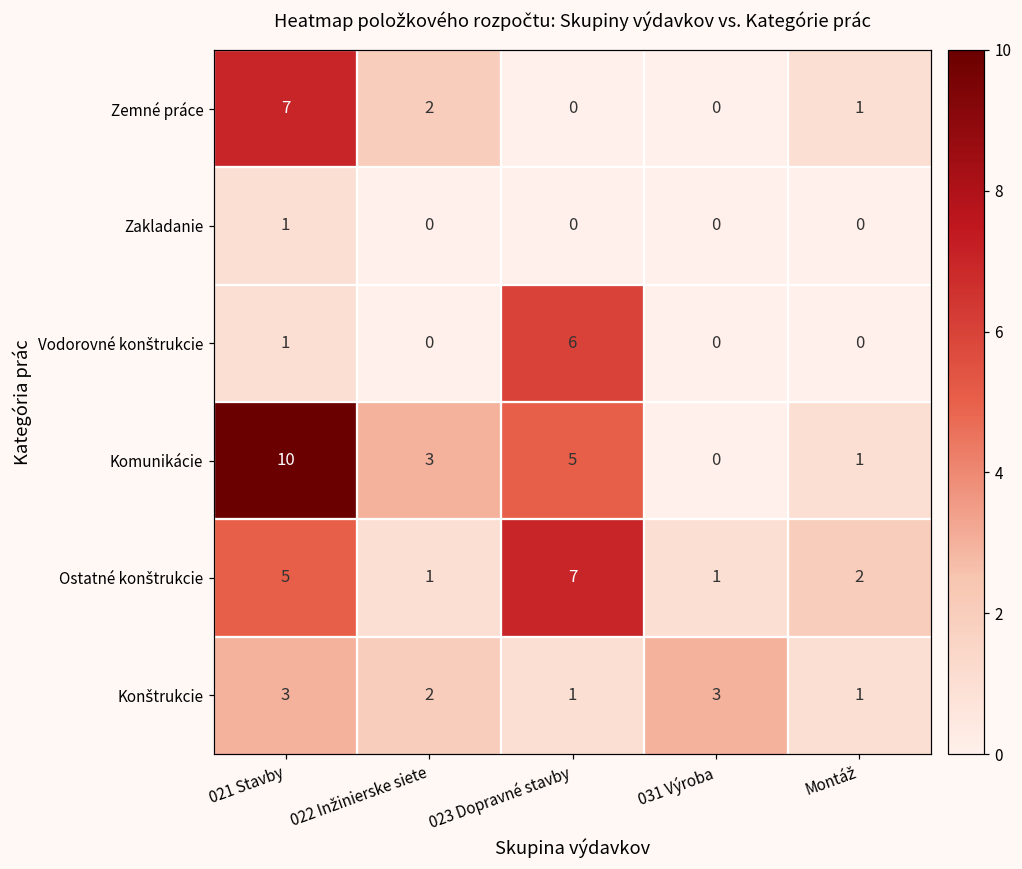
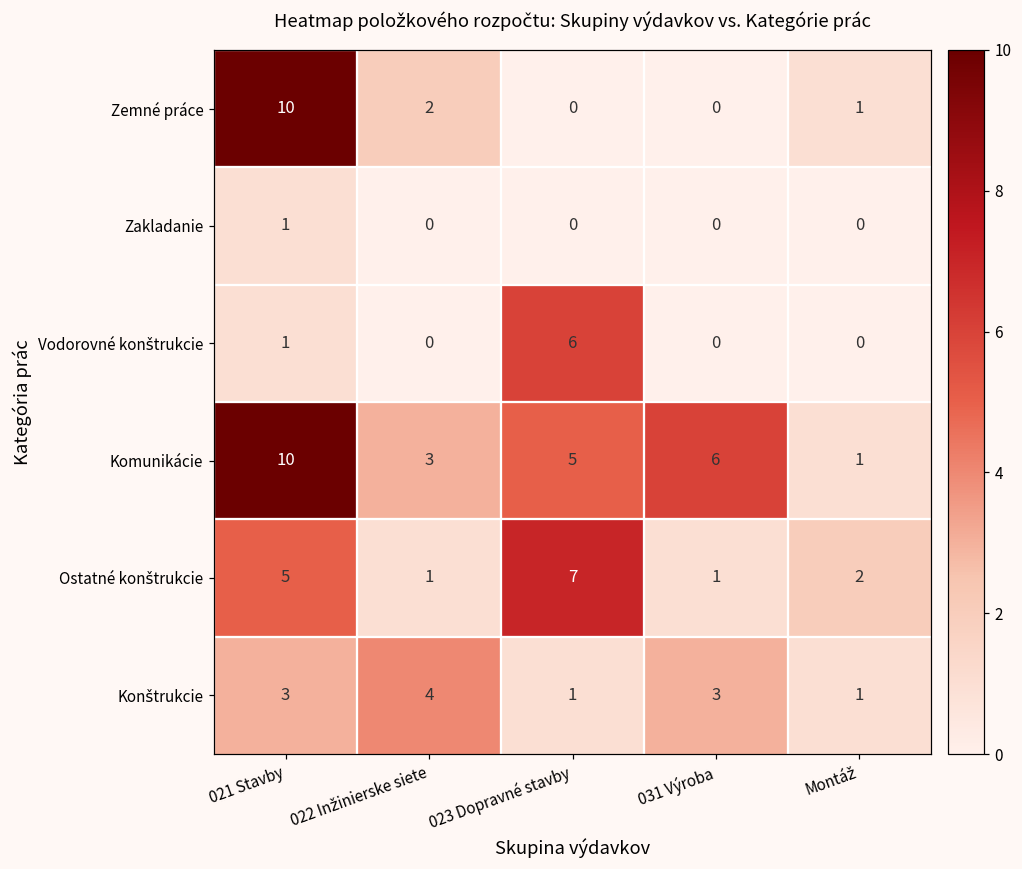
  {
    "Zemné práce": {
-     "021 Stavby": 7,
+     "021 Stavby": 10,
      "022 Inžinierske siete": 2,
      "023 Dopravné stavby": 0,
      "031 Výroba": 0,
      "Montáž": 1
    },
    "Zakladanie": {
      "021 Stavby": 1,
      "022 Inžinierske siete": 0,
      "023 Dopravné stavby": 0,
      "031 Výroba": 0,
      "Montáž": 0
    },
    "Vodorovné konštrukcie": {
      "021 Stavby": 1,
      "022 Inžinierske siete": 0,
      "023 Dopravné stavby": 6,
      "031 Výroba": 0,
      "Montáž": 0
    },
    "Komunikácie": {
      "021 Stavby": 10,
      "022 Inžinierske siete": 3,
      "023 Dopravné stavby": 5,
-     "031 Výroba": 0,
+     "031 Výroba": 6,
      "Montáž": 1
    },
    "Ostatné konštrukcie": {
      "021 Stavby": 5,
      "022 Inžinierske siete": 1,
      "023 Dopravné stavby": 7,
      "031 Výroba": 1,
      "Montáž": 2
    },
    "Konštrukcie": {
      "021 Stavby": 3,
-     "022 Inžinierske siete": 2,
+     "022 Inžinierske siete": 4,
      "023 Dopravné stavby": 1,
      "031 Výroba": 3,
      "Montáž": 1
    }
  }
